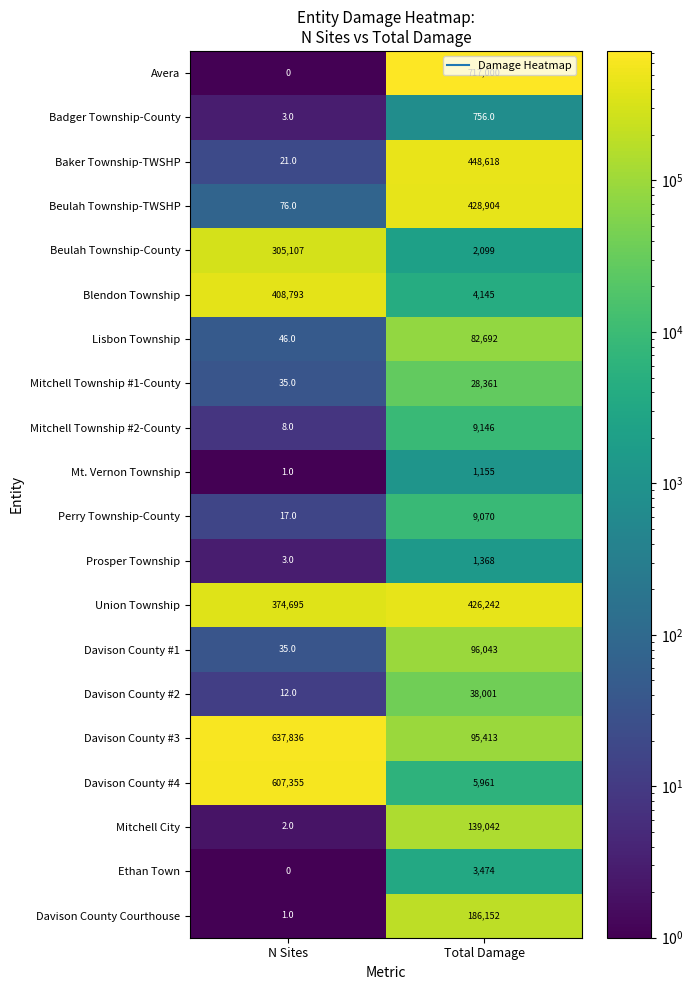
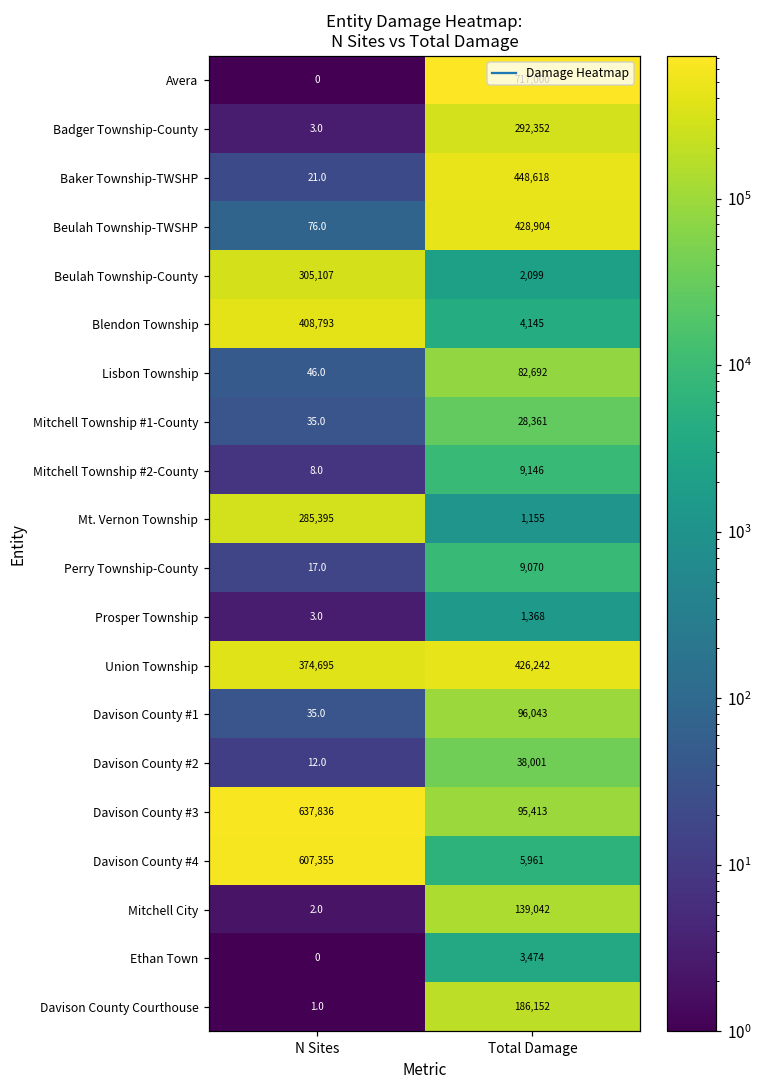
  {
    "Avera": {
      "N Sites": "0"
    },
    "Badger Township-County": {
      "N Sites": "3.0",
-     "Total Damage": "756.0"
+     "Total Damage": "292,352"
    },
    "Baker Township-TWSHP": {
      "N Sites": "21.0",
      "Total Damage": "448,618"
    },
    "Beulah Township-TWSHP": {
      "N Sites": "76.0",
      "Total Damage": "428,904"
    },
    "Beulah Township-County": {
      "N Sites": "305,107",
      "Total Damage": "2,099"
    },
    "Blendon Township": {
      "N Sites": "408,793",
      "Total Damage": "4,145"
    },
    "Lisbon Township": {
      "N Sites": "46.0",
      "Total Damage": "82,692"
    },
    "Mitchell Township #1-County": {
      "N Sites": "35.0",
      "Total Damage": "28,361"
    },
    "Mitchell Township #2-County": {
      "N Sites": "8.0",
      "Total Damage": "9,146"
    },
    "Mt. Vernon Township": {
-     "N Sites": "1.0",
+     "N Sites": "285,395",
      "Total Damage": "1,155"
    },
    "Perry Township-County": {
      "N Sites": "17.0",
      "Total Damage": "9,070"
    },
    "Prosper Township": {
      "N Sites": "3.0",
      "Total Damage": "1,368"
    },
    "Union Township": {
      "N Sites": "374,695",
      "Total Damage": "426,242"
    },
    "Davison County #1": {
      "N Sites": "35.0",
      "Total Damage": "96,043"
    },
    "Davison County #2": {
      "N Sites": "12.0",
      "Total Damage": "38,001"
    },
    "Davison County #3": {
      "N Sites": "637,836",
      "Total Damage": "95,413"
    },
    "Davison County #4": {
      "N Sites": "607,355",
      "Total Damage": "5,961"
    },
    "Mitchell City": {
      "N Sites": "2.0",
      "Total Damage": "139,042"
    },
    "Ethan Town": {
      "N Sites": "0",
      "Total Damage": "3,474"
    },
    "Davison County Courthouse": {
      "N Sites": "1.0",
      "Total Damage": "186,152"
    }
  }
